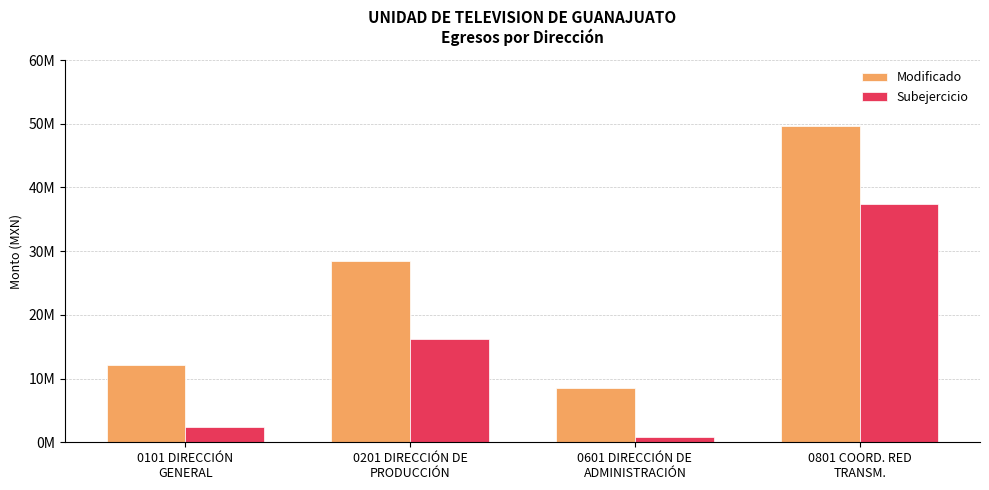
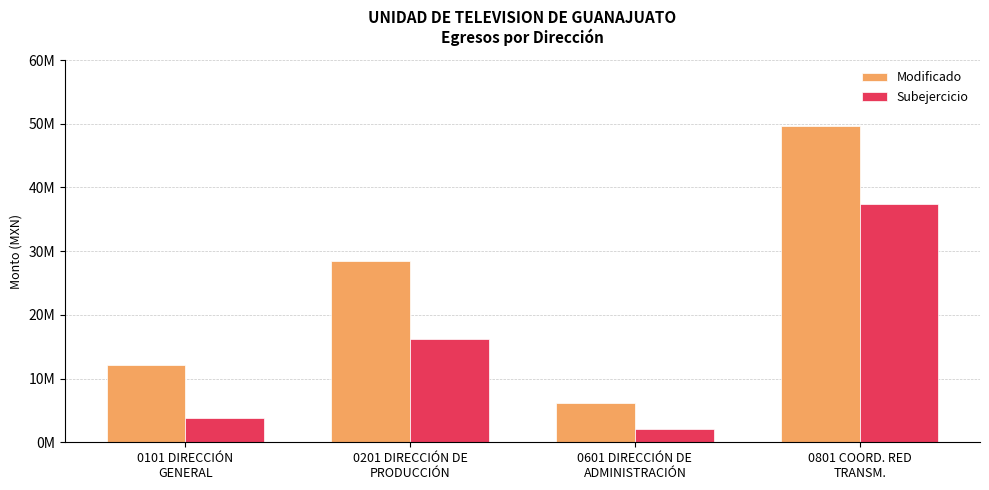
  {
    "Modificado": {
      "0101 DIRECCIÓN GENERAL": 12000000,
      "0201 DIRECCIÓN DE PRODUCCIÓN": 28000000,
-     "0601 DIRECCIÓN DE ADMINISTRACIÓN": 8000000,
+     "0601 DIRECCIÓN DE ADMINISTRACIÓN": 6000000,
      "0801 COORD. RED TRANSM.": 50000000
    },
    "Subejercicio": {
-     "0101 DIRECCIÓN GENERAL": 2000000,
+     "0101 DIRECCIÓN GENERAL": 4000000,
      "0201 DIRECCIÓN DE PRODUCCIÓN": 16000000,
-     "0601 DIRECCIÓN DE ADMINISTRACIÓN": 1000000,
+     "0601 DIRECCIÓN DE ADMINISTRACIÓN": 2000000,
      "0801 COORD. RED TRANSM.": 37000000
    }
  }
